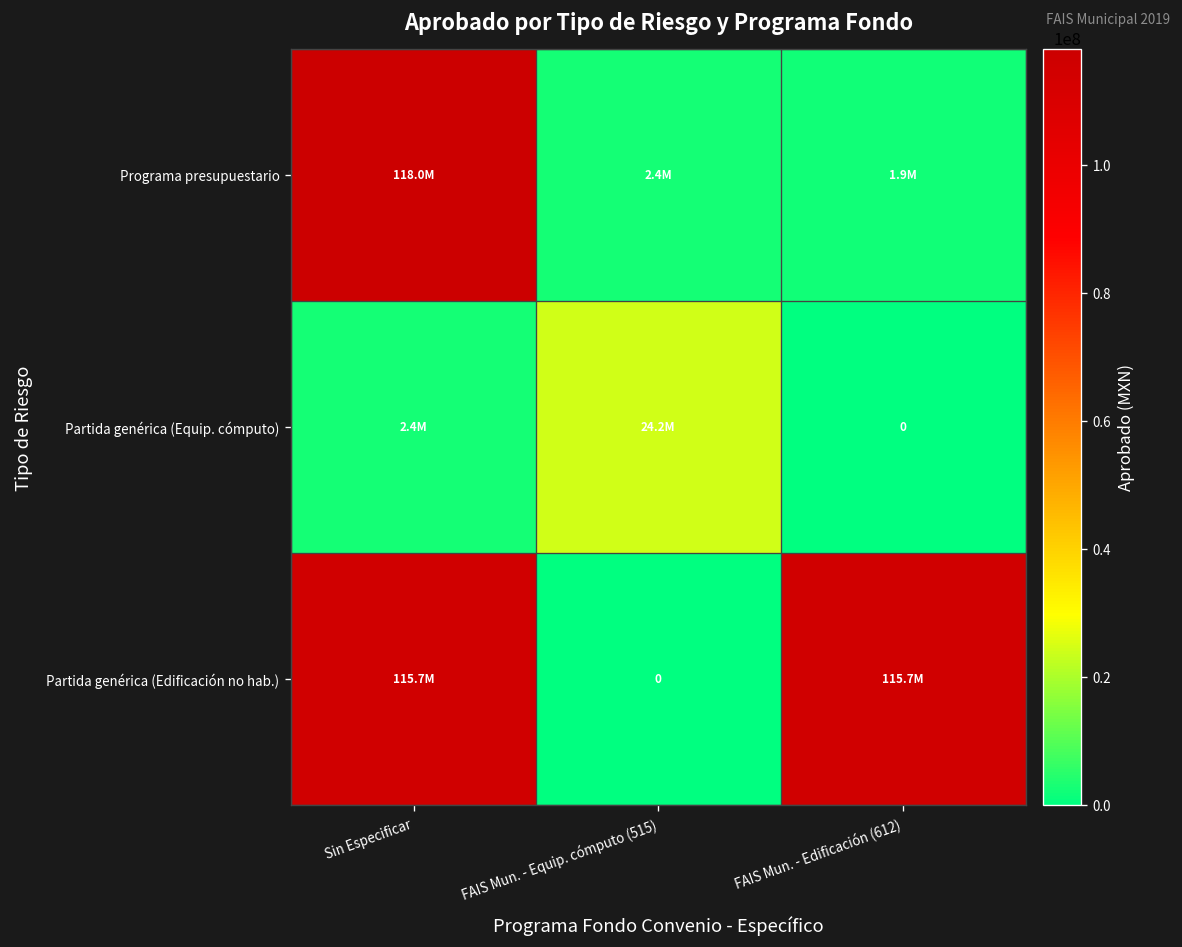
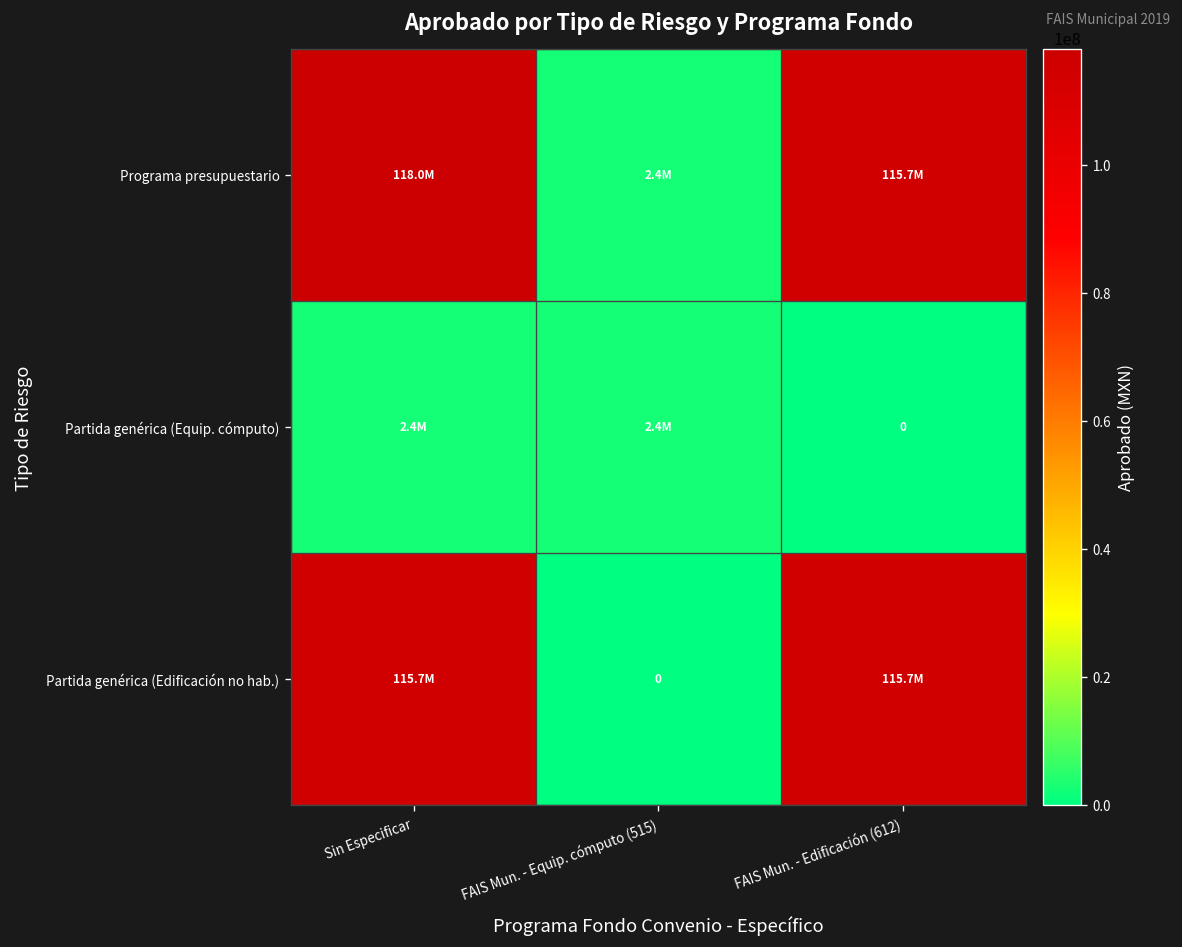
  {
    "Programa presupuestario": {
      "Sin Especificar": "118.0M",
      "FAIS Mun. - Equip. cómputo (515)": "2.4M",
-     "FAIS Mun. - Edificación (612)": "1.9M"
+     "FAIS Mun. - Edificación (612)": "115.7M"
    },
    "Partida genérica (Equip. cómputo)": {
      "Sin Especificar": "2.4M",
-     "FAIS Mun. - Equip. cómputo (515)": "24.2M",
+     "FAIS Mun. - Equip. cómputo (515)": "2.4M",
      "FAIS Mun. - Edificación (612)": "0"
    },
    "Partida genérica (Edificación no hab.)": {
      "Sin Especificar": "115.7M",
      "FAIS Mun. - Equip. cómputo (515)": "0",
      "FAIS Mun. - Edificación (612)": "115.7M"
    }
  }
